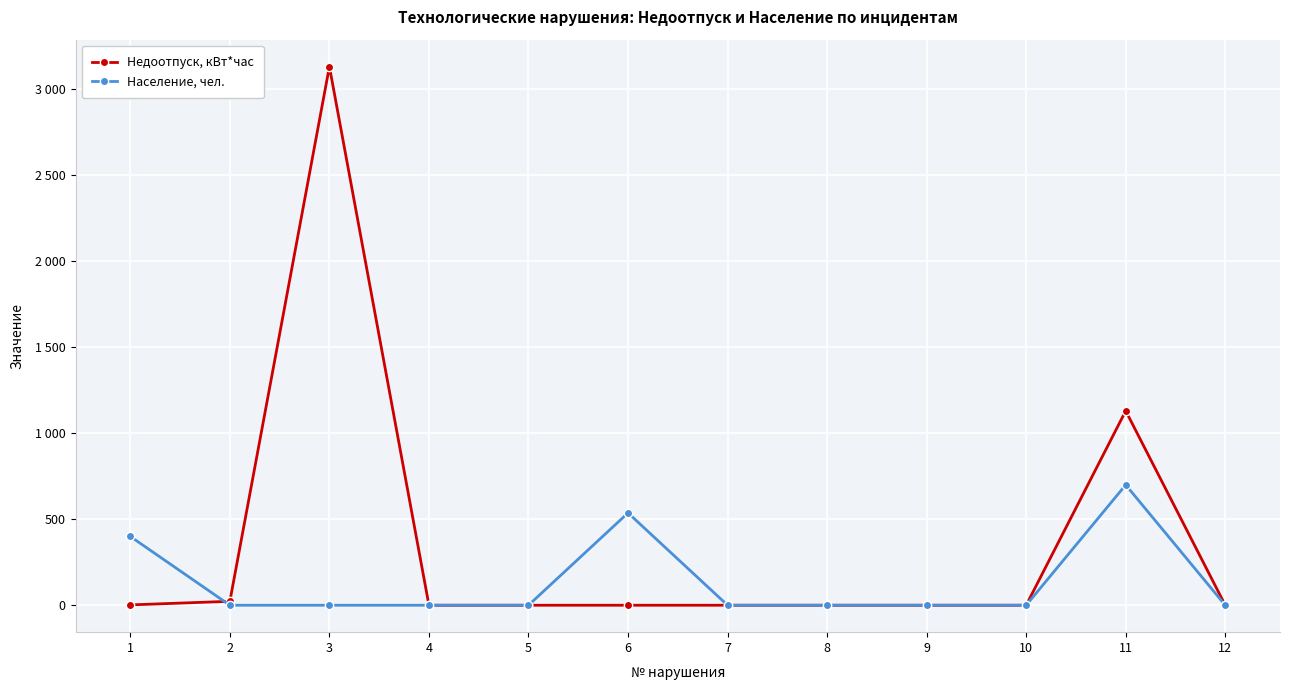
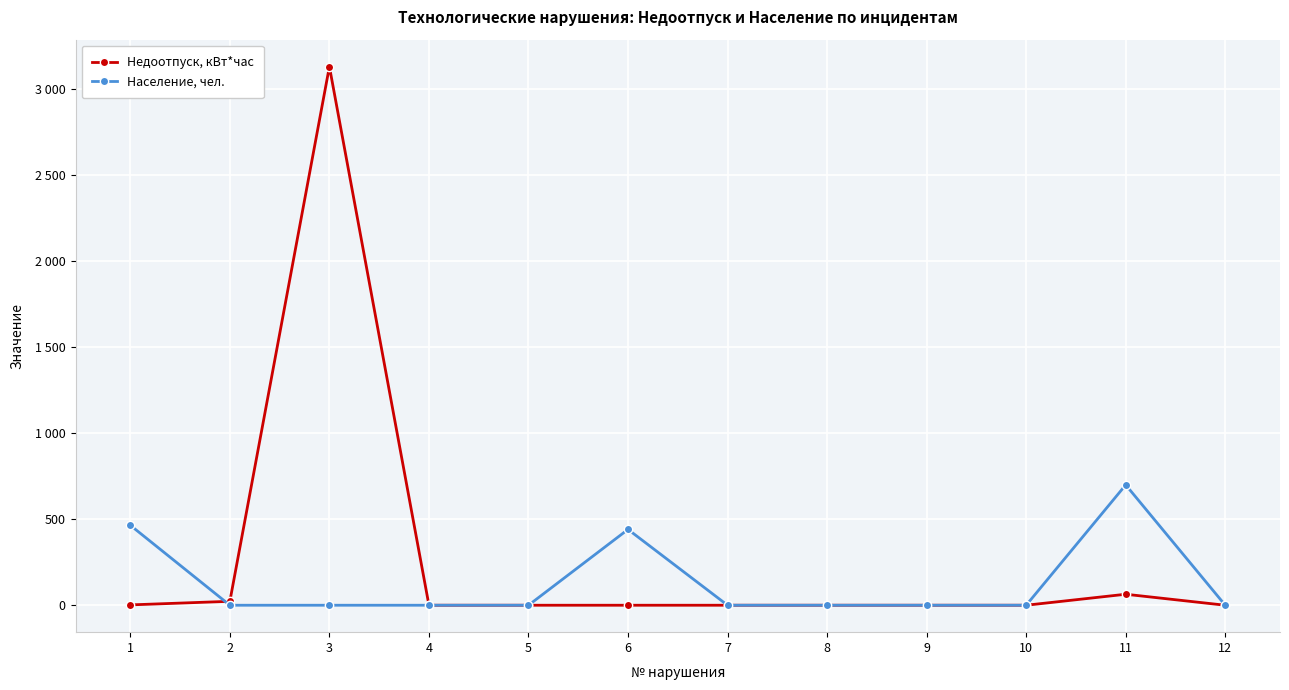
  {
    "Недоотпуск, кВт*час": {
      "1": 0,
      "2": 20,
      "3": 3130,
      "6": 0,
-     "11": 1130
+     "11": 60
    },
    "Население, чел.": {
-     "1": 400,
+     "1": 470,
      "2": 0,
      "3": 0,
-     "6": 540,
+     "6": 440,
      "11": 700
    }
  }
